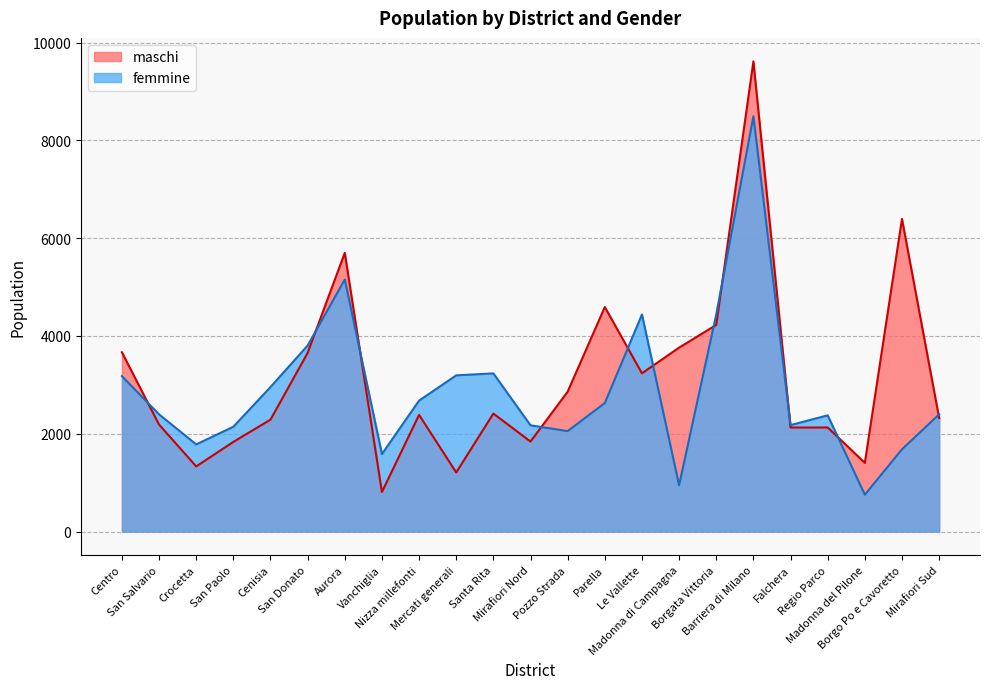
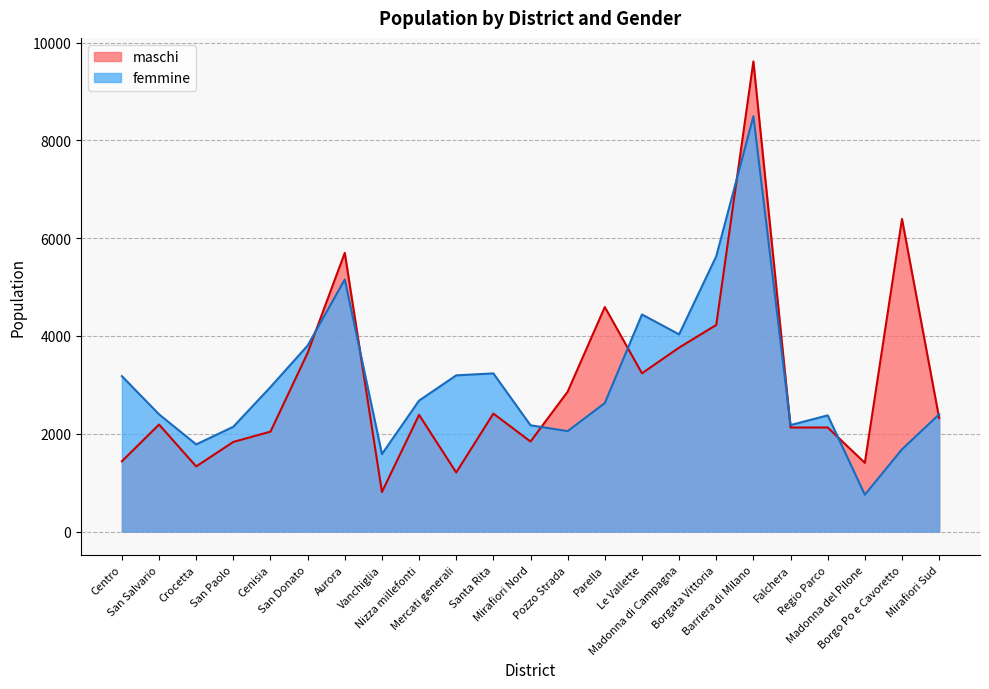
  {
    "maschi": {
-     "Centro": 3700,
+     "Centro": 1400,
      "San Salvario": 2200,
      "Crocetta": 1300,
      "San Paolo": 1800,
-     "Cenisia": 2300,
+     "Cenisia": 2000,
      "San Donato": 3700,
      "Aurora": 5700,
      "Vanchiglia": 800,
      "Nizza millefonti": 2400,
      "Mercati generali": 1200,
      "Santa Rita": 2400,
      "Mirafiori Nord": 1800,
      "Pozzo Strada": 2900,
      "Parella": 4600,
      "Le Vallette": 3200,
      "Madonna di Campagna": 3800,
      "Borgata Vittoria": 4200,
      "Barriera di Milano": 9600,
      "Regio Parco": 2100,
      "Madonna del Pilone": 1400,
      "Borgo Po e Cavoretto": 6400,
      "Mirafiori Sud": 2300
    },
    "femmine": {
      "Centro": 3200,
      "San Salvario": 2400,
      "Crocetta": 1800,
      "San Paolo": 2100,
      "Cenisia": 3000,
      "San Donato": 3800,
      "Aurora": 5200,
      "Vanchiglia": 1600,
      "Nizza millefonti": 2700,
      "Mercati generali": 3200,
      "Santa Rita": 3200,
      "Mirafiori Nord": 2200,
      "Pozzo Strada": 2100,
      "Parella": 2600,
      "Le Vallette": 4400,
-     "Madonna di Campagna": 900,
-     "Borgata Vittoria": 4400,
+     "Madonna di Campagna": 4000,
+     "Borgata Vittoria": 5600,
      "Barriera di Milano": 8500,
      "Regio Parco": 2400,
      "Madonna del Pilone": 800,
      "Borgo Po e Cavoretto": 1700,
      "Mirafiori Sud": 2400
    }
  }
